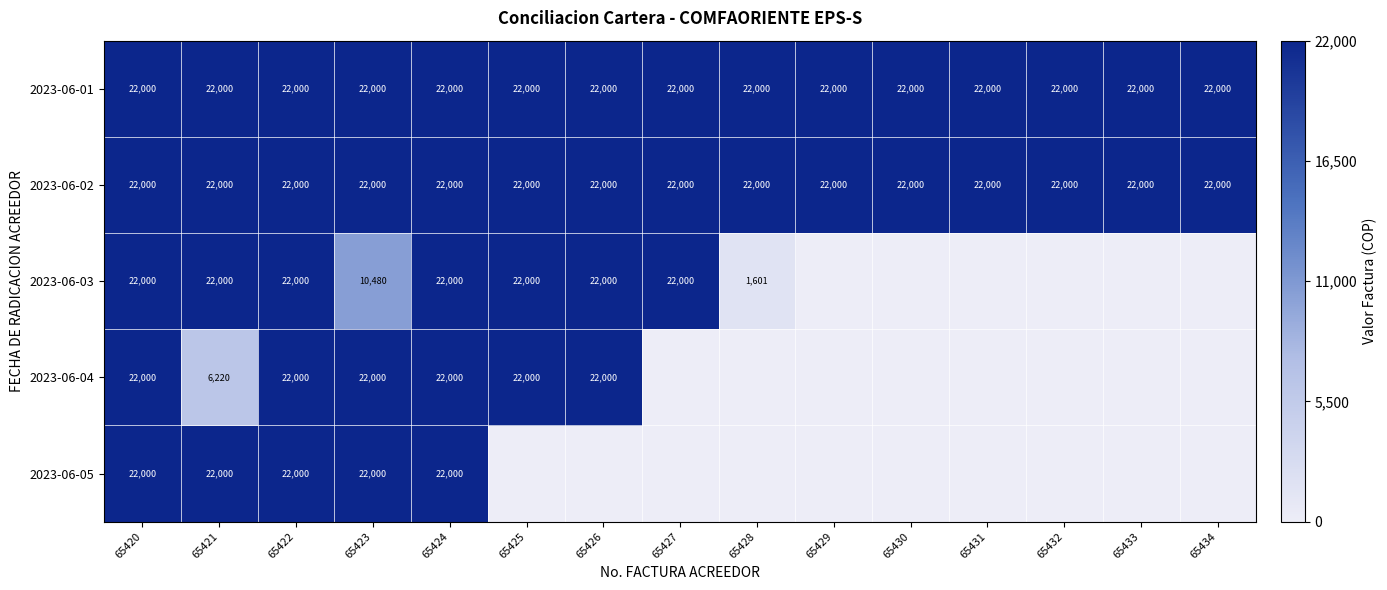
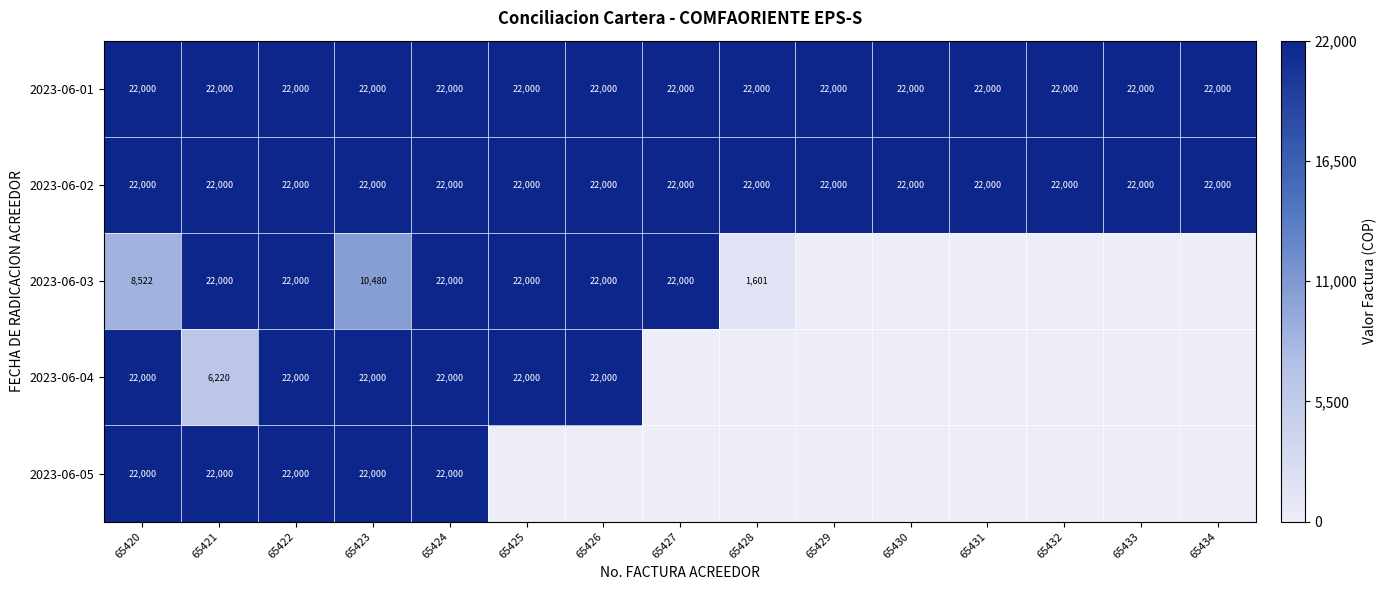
  {
    "2023-06-01": {
      "65420": "22,000",
      "65421": "22,000",
      "65422": "22,000",
      "65423": "22,000",
      "65424": "22,000",
      "65425": "22,000",
      "65426": "22,000",
      "65427": "22,000",
      "65428": "22,000",
      "65429": "22,000",
      "65430": "22,000",
      "65431": "22,000",
      "65432": "22,000",
      "65433": "22,000",
      "65434": "22,000"
    },
    "2023-06-02": {
      "65420": "22,000",
      "65421": "22,000",
      "65422": "22,000",
      "65423": "22,000",
      "65424": "22,000",
      "65425": "22,000",
      "65426": "22,000",
      "65427": "22,000",
      "65428": "22,000",
      "65429": "22,000",
      "65430": "22,000",
      "65431": "22,000",
      "65432": "22,000",
      "65433": "22,000",
      "65434": "22,000"
    },
    "2023-06-03": {
-     "65420": "22,000",
+     "65420": "8,522",
      "65421": "22,000",
      "65422": "22,000",
      "65423": "10,480",
      "65424": "22,000",
      "65425": "22,000",
      "65426": "22,000",
      "65427": "22,000",
      "65428": "1,601"
    },
    "2023-06-04": {
      "65420": "22,000",
      "65421": "6,220",
      "65422": "22,000",
      "65423": "22,000",
      "65424": "22,000",
      "65425": "22,000",
      "65426": "22,000"
    },
    "2023-06-05": {
      "65420": "22,000",
      "65421": "22,000",
      "65422": "22,000",
      "65423": "22,000",
      "65424": "22,000"
    }
  }
